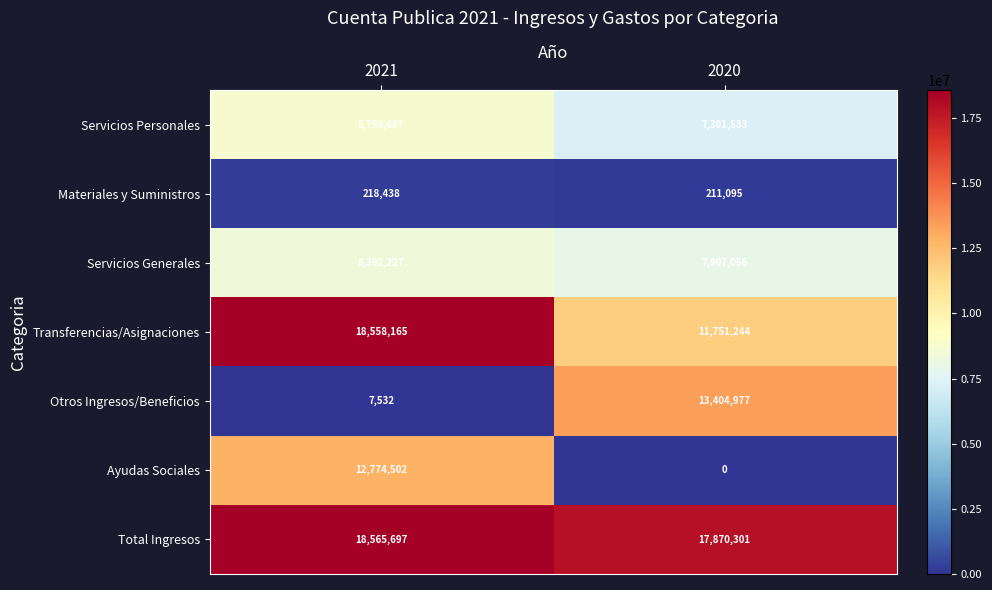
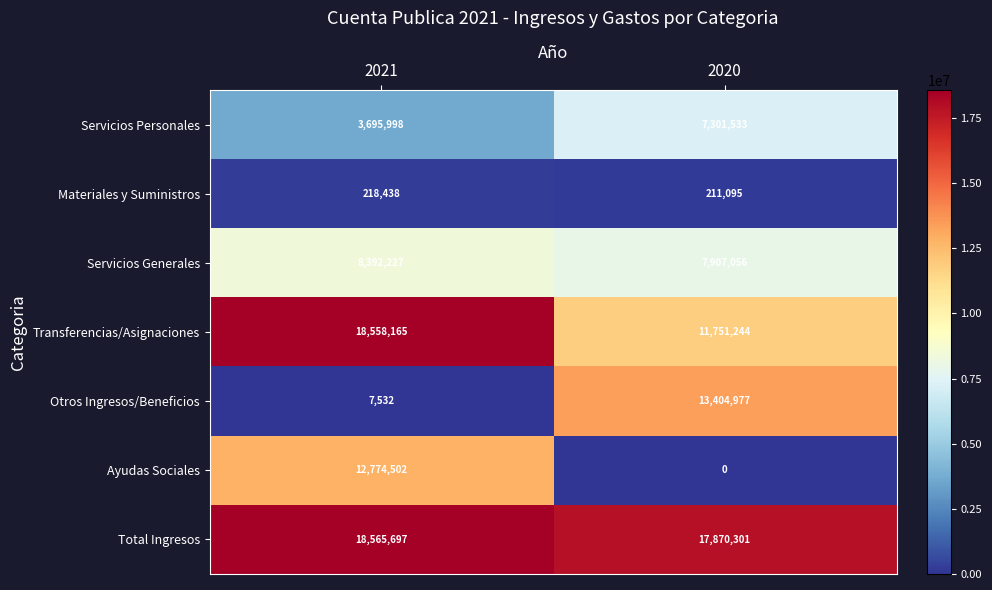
  {
    "Servicios Personales": {
-     "2021": "8,750,687"
+     "2021": "3,695,998"
    },
    "Materiales y Suministros": {
      "2021": "218,438",
      "2020": "211,095"
    },
    "Transferencias/Asignaciones": {
      "2021": "18,558,165",
      "2020": "11,751,244"
    },
    "Otros Ingresos/Beneficios": {
      "2021": "7,532",
      "2020": "13,404,977"
    },
    "Ayudas Sociales": {
      "2021": "12,774,502",
      "2020": "0"
    },
    "Total Ingresos": {
      "2021": "18,565,697",
      "2020": "17,870,301"
    }
  }
